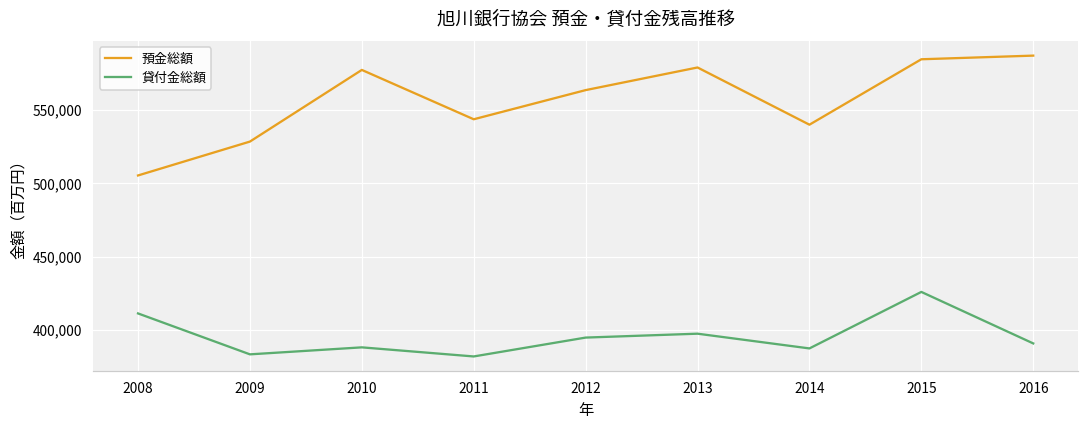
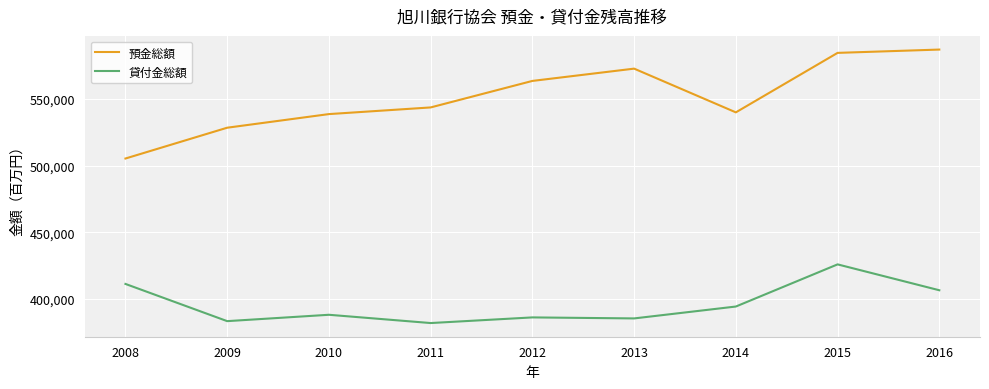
  {
    "預金総額": {
      "2008": "505,000",
      "2009": "528,000",
-     "2010": "577,000",
+     "2010": "539,000",
      "2011": "544,000",
      "2012": "564,000",
-     "2013": "579,000",
+     "2013": "573,000",
      "2014": "540,000",
      "2015": "585,000",
      "2016": "587,000"
    },
    "貸付金総額": {
      "2008": "411,000",
      "2009": "383,000",
      "2010": "388,000",
      "2011": "382,000",
-     "2012": "395,000",
-     "2013": "398,000",
-     "2014": "388,000",
+     "2012": "386,000",
+     "2013": "386,000",
+     "2014": "394,000",
      "2015": "426,000",
-     "2016": "391,000"
+     "2016": "407,000"
    }
  }
